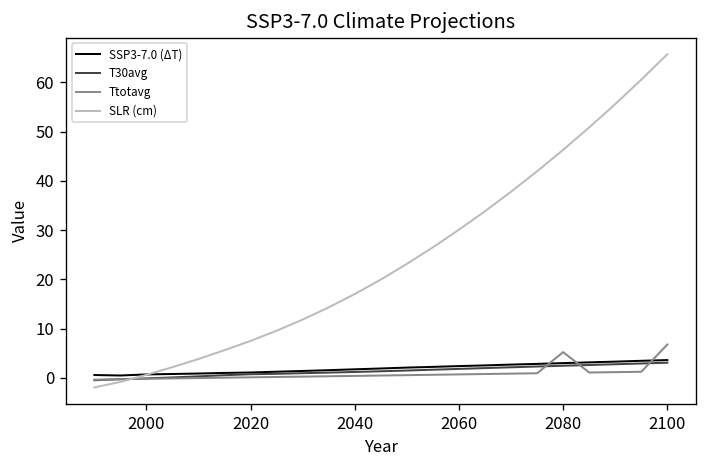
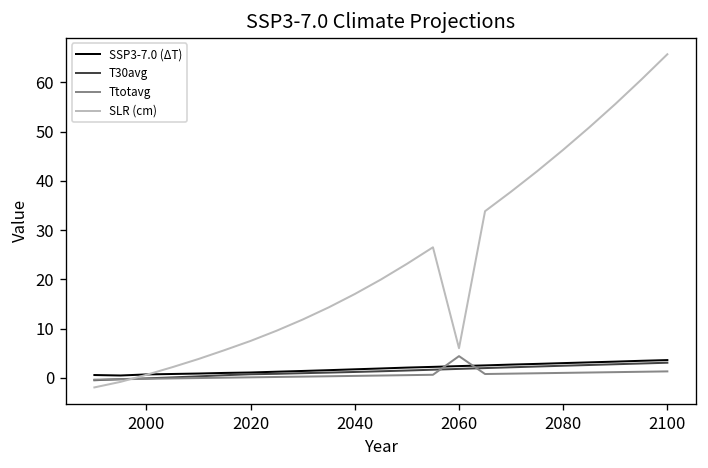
  {
    "Ttotavg": {
      "2040": 0,
-     "2060": 1,
-     "2080": 5,
-     "2100": 7
+     "2060": 4,
+     "2080": 1,
+     "2100": 1
    },
    "SLR (cm)": {
      "2020": 8,
      "2040": 17,
-     "2060": 30,
+     "2060": 6,
      "2080": 46,
      "2100": 66
    }
  }
